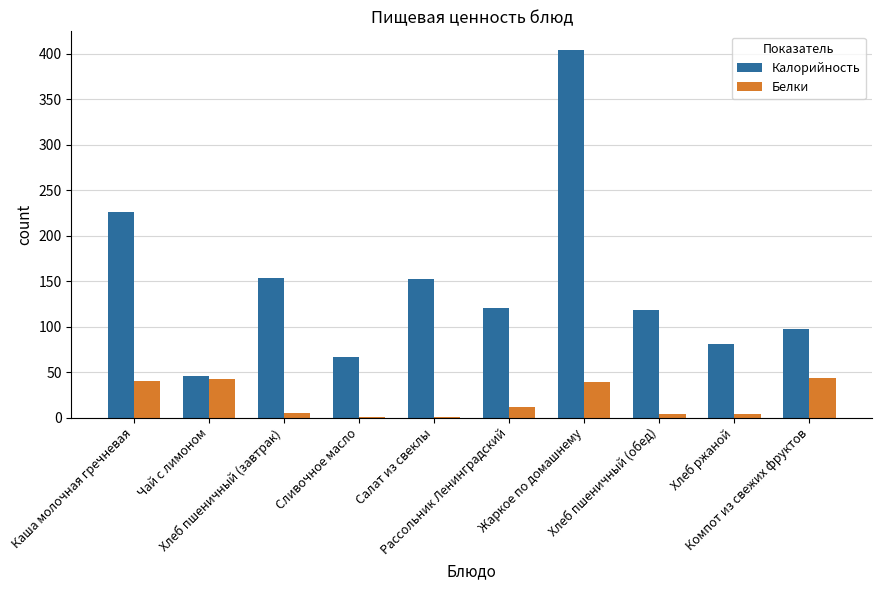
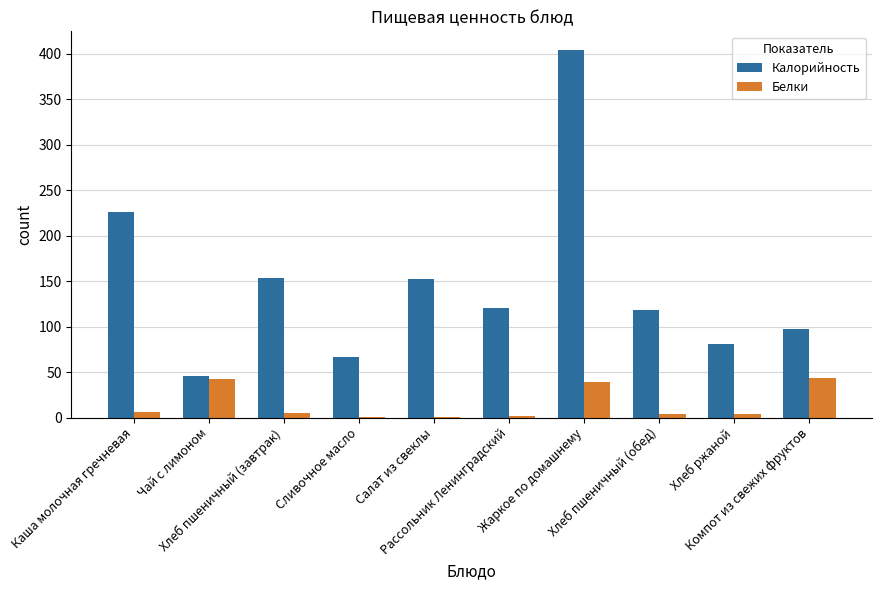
  {
    "Калорийность": {
      "Каша молочная гречневая": 230,
      "Чай с лимоном": 50,
      "Хлеб пшеничный (завтрак)": 150,
      "Сливочное масло": 70,
      "Салат из свеклы": 150,
      "Рассольник Ленинградский": 120,
      "Жаркое по домашнему": 400,
      "Хлеб пшеничный (обед)": 120,
      "Хлеб ржаной": 80,
      "Компот из свежих фруктов": 100
    },
    "Белки": {
-     "Каша молочная гречневая": 40,
+     "Каша молочная гречневая": 10,
      "Чай с лимоном": 40,
      "Хлеб пшеничный (завтрак)": 10,
-     "Рассольник Ленинградский": 10,
+     "Рассольник Ленинградский": 0,
      "Жаркое по домашнему": 40,
      "Хлеб пшеничный (обед)": 0,
      "Хлеб ржаной": 0,
      "Компот из свежих фруктов": 40
    }
  }
